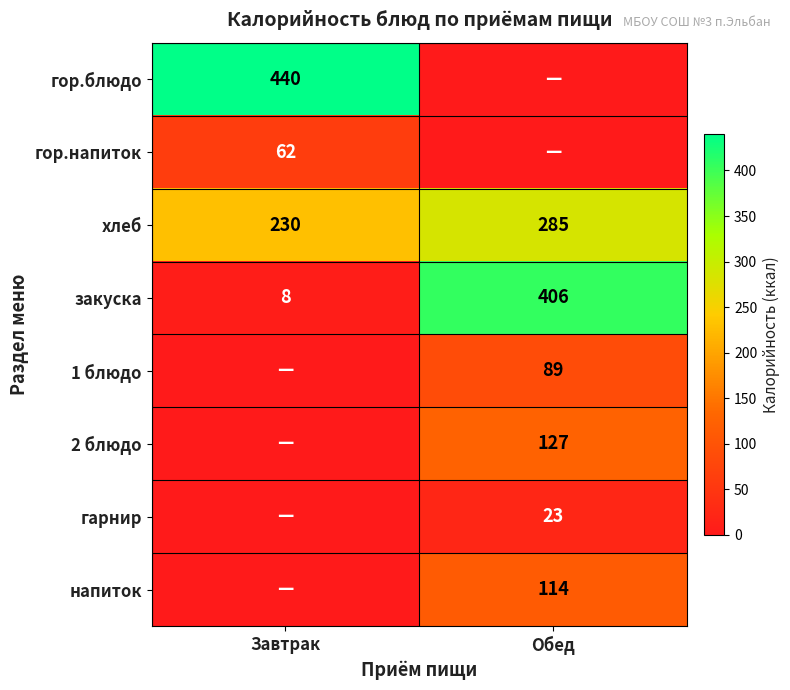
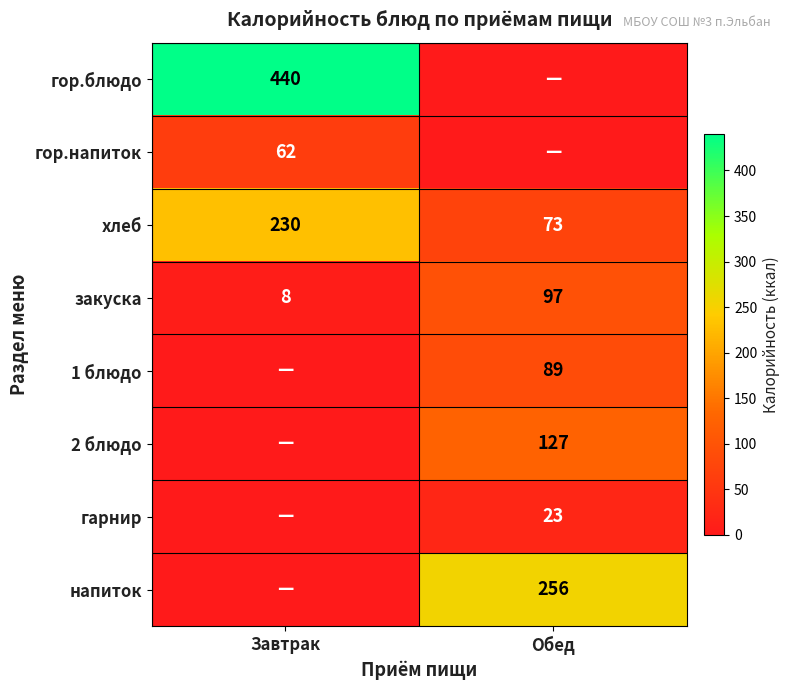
  {
    "гор.блюдо": {
      "Завтрак": 440
    },
    "гор.напиток": {
      "Завтрак": 62
    },
    "хлеб": {
      "Завтрак": 230,
-     "Обед": 285
+     "Обед": 73
    },
    "закуска": {
      "Завтрак": 8,
-     "Обед": 406
+     "Обед": 97
    },
    "1 блюдо": {
      "Обед": 89
    },
    "2 блюдо": {
      "Обед": 127
    },
    "гарнир": {
      "Обед": 23
    },
    "напиток": {
-     "Обед": 114
+     "Обед": 256
    }
  }
